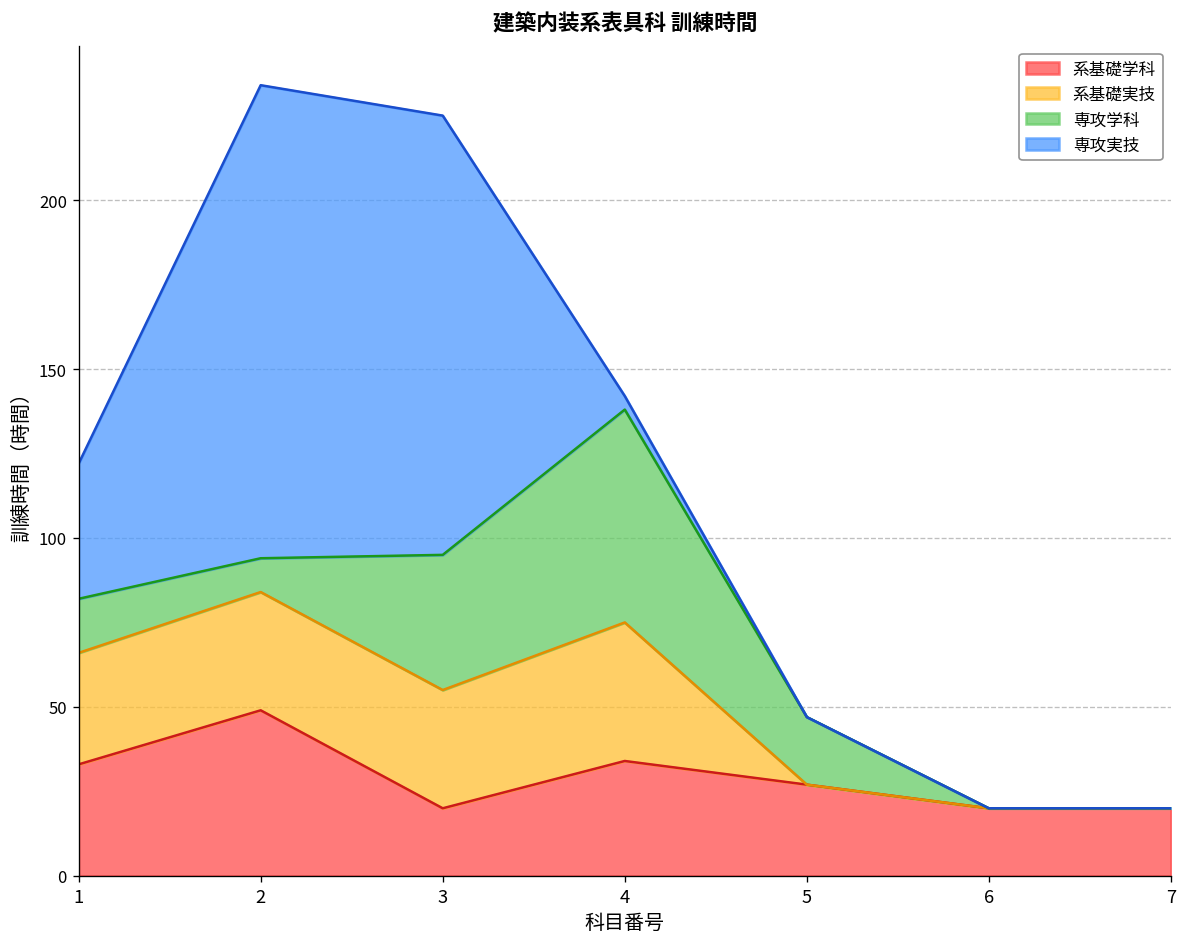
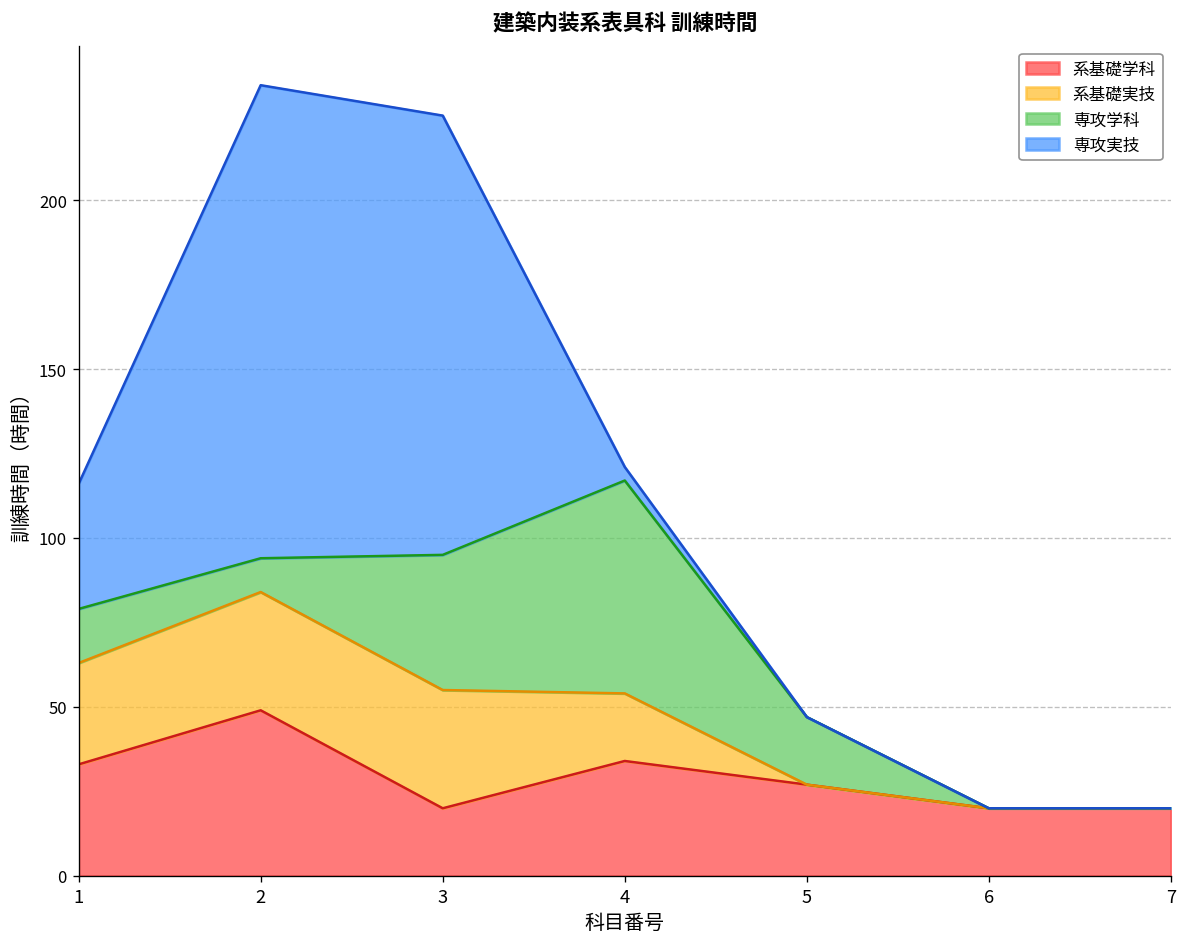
  {
    "系基礎学科": {
      "1": 33,
      "2": 49,
      "3": 20,
      "4": 34
    },
    "系基礎実技": {
-     "1": 33,
+     "1": 30,
      "2": 35,
      "3": 35,
-     "4": 41
+     "4": 20
    },
    "専攻学科": {
      "1": 16,
      "2": 10,
      "3": 40,
      "4": 63
    },
    "専攻実技": {
-     "1": 40,
+     "1": 37,
      "2": 140,
      "3": 130,
      "4": 4
    }
  }
